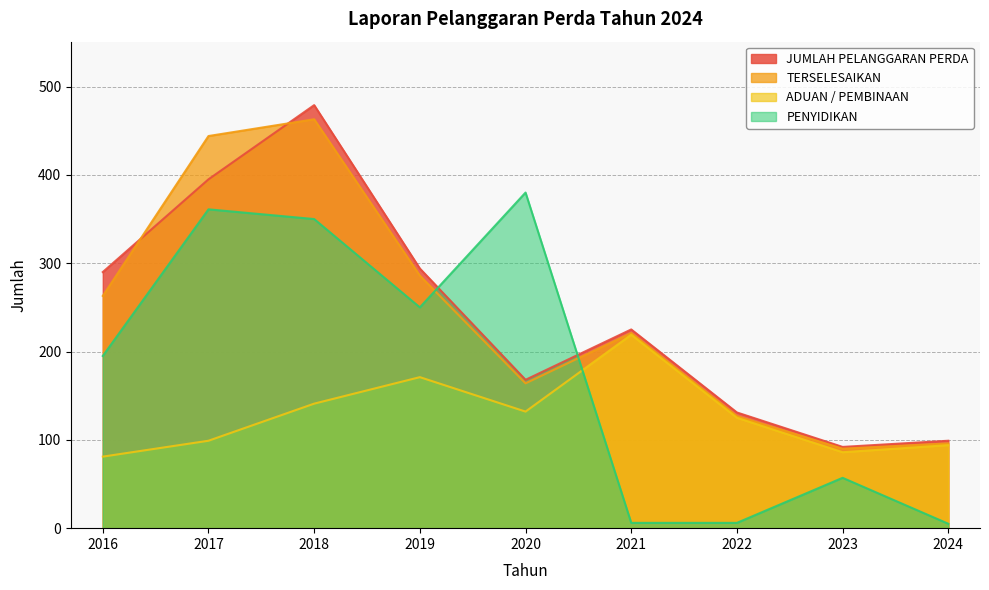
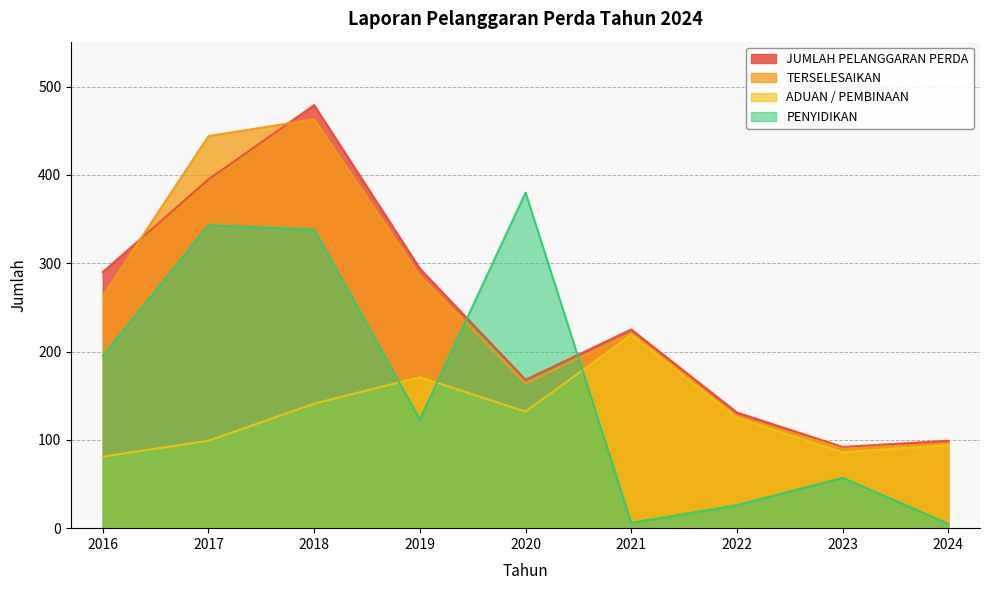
  {
    "JUMLAH PELANGGARAN PERDA": {
      "2016": 290,
      "2017": 400,
      "2018": 480,
      "2019": 290,
      "2020": 170,
      "2021": 230,
      "2022": 130,
      "2024": 100
    },
    "PENYIDIKAN": {
      "2016": 200,
-     "2017": 360,
-     "2018": 350,
-     "2019": 250,
+     "2017": 340,
+     "2018": 340,
+     "2019": 120,
      "2020": 380,
      "2021": 10,
-     "2022": 10,
+     "2022": 30,
      "2023": 60,
      "2024": 10
    }
  }
